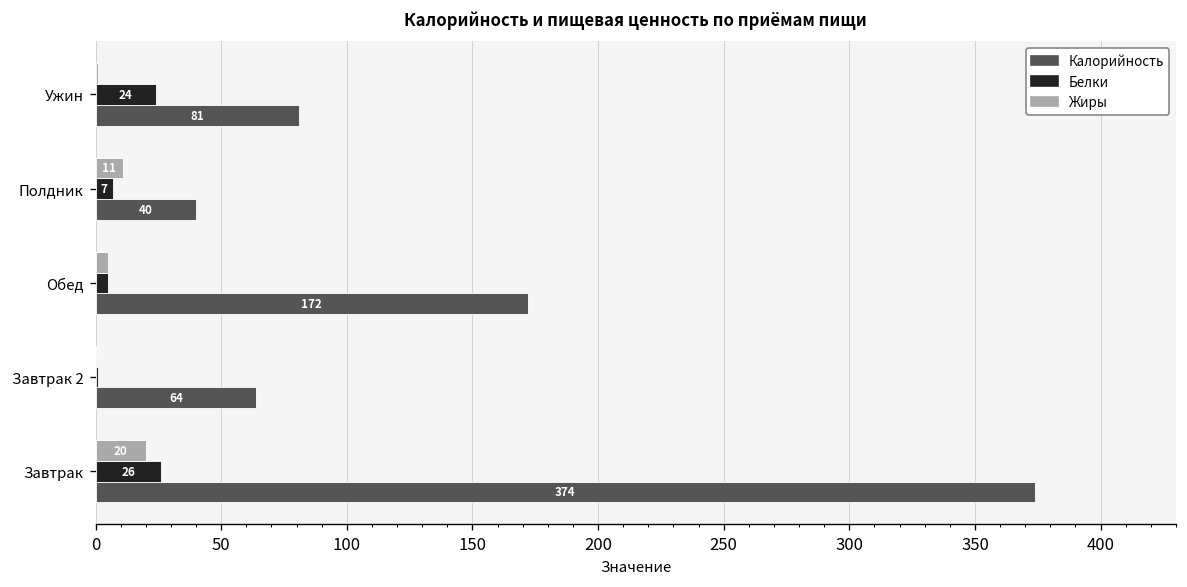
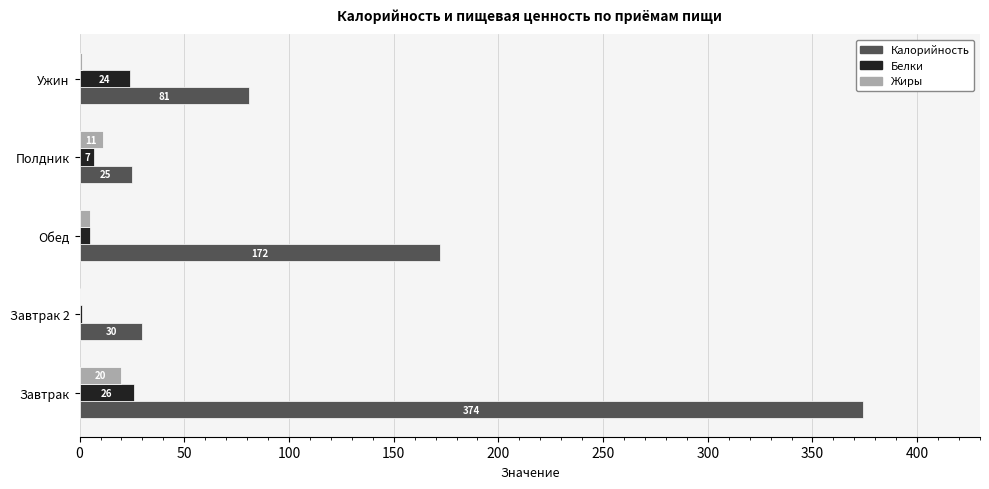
  {
    "Калорийность": {
      "Ужин": 81,
-     "Полдник": 40,
+     "Полдник": 25,
      "Обед": 172,
-     "Завтрак 2": 64,
+     "Завтрак 2": 30,
      "Завтрак": 374
    },
    "Белки": {
      "Ужин": 24,
      "Полдник": 7,
      "Завтрак": 26
    },
    "Жиры": {
      "Полдник": 11,
      "Завтрак": 20
    }
  }
